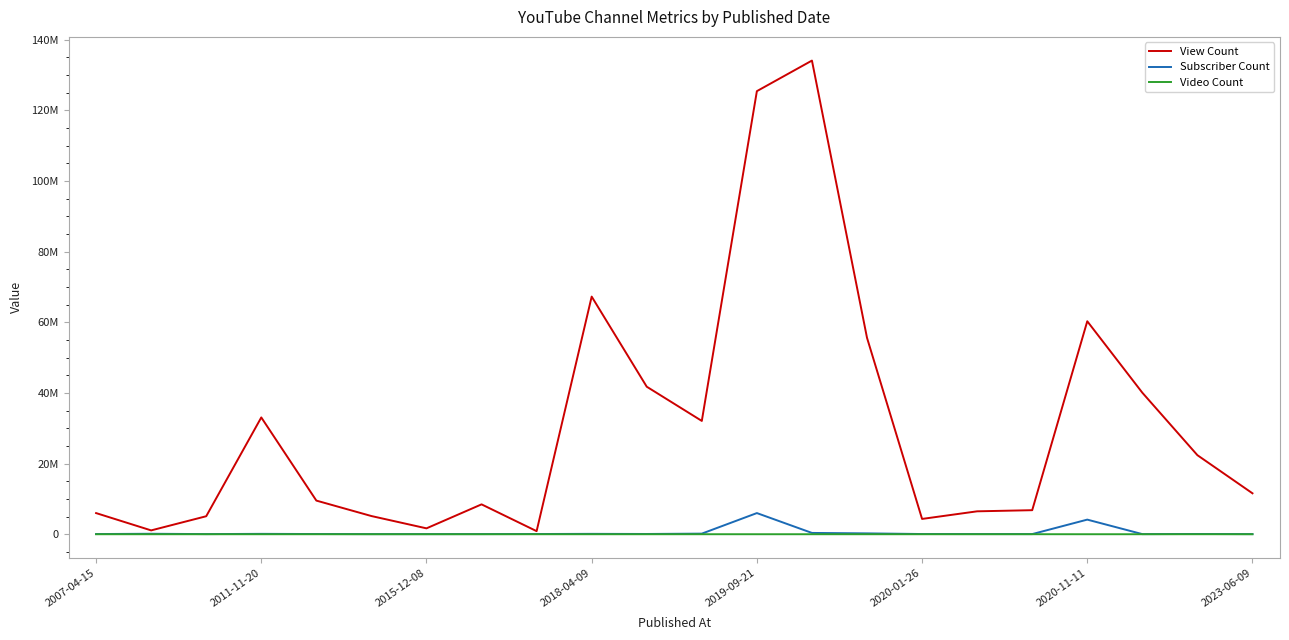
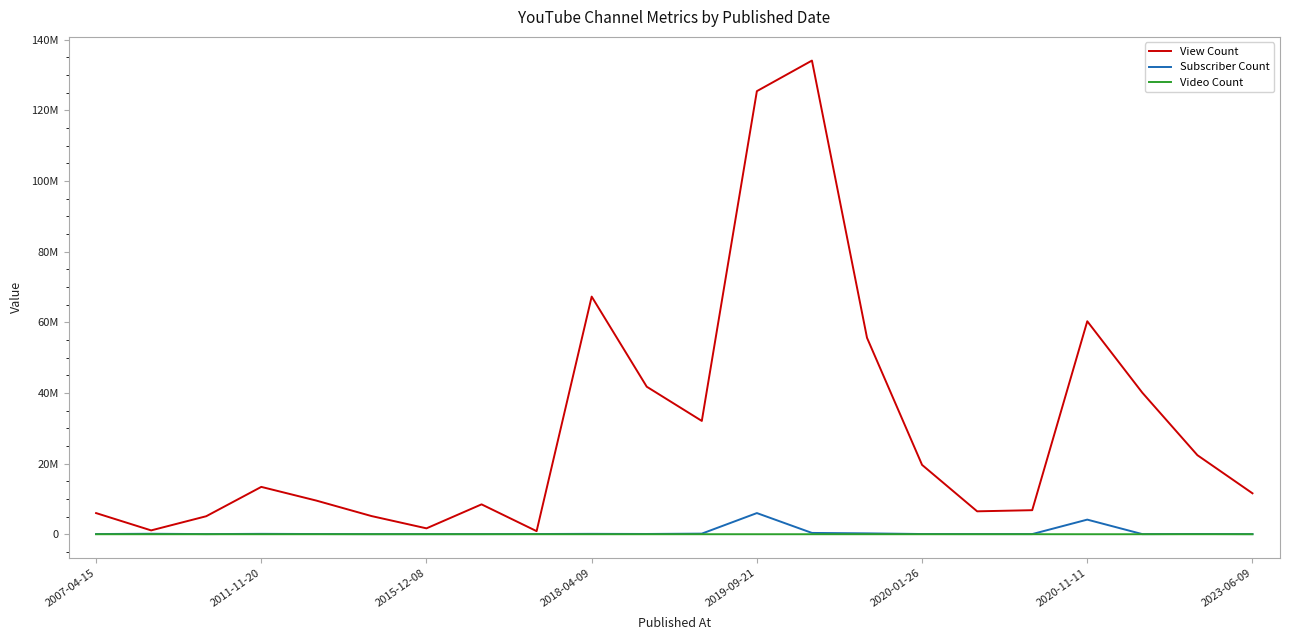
  {
    "View Count": {
      "2007-04-15": 6000000,
-     "2011-11-20": 33000000,
+     "2011-11-20": 13000000,
      "2015-12-08": 2000000,
      "2018-04-09": 67000000,
      "2019-09-21": 125000000,
-     "2020-01-26": 4000000,
+     "2020-01-26": 20000000,
      "2020-11-11": 60000000,
      "2023-06-09": 12000000
    },
    "Subscriber Count": {
      "2019-09-21": 6000000,
      "2020-11-11": 4000000
    },
    "Video Count": {
      "2019-09-21": 0,
      "2020-11-11": 0
    }
  }
